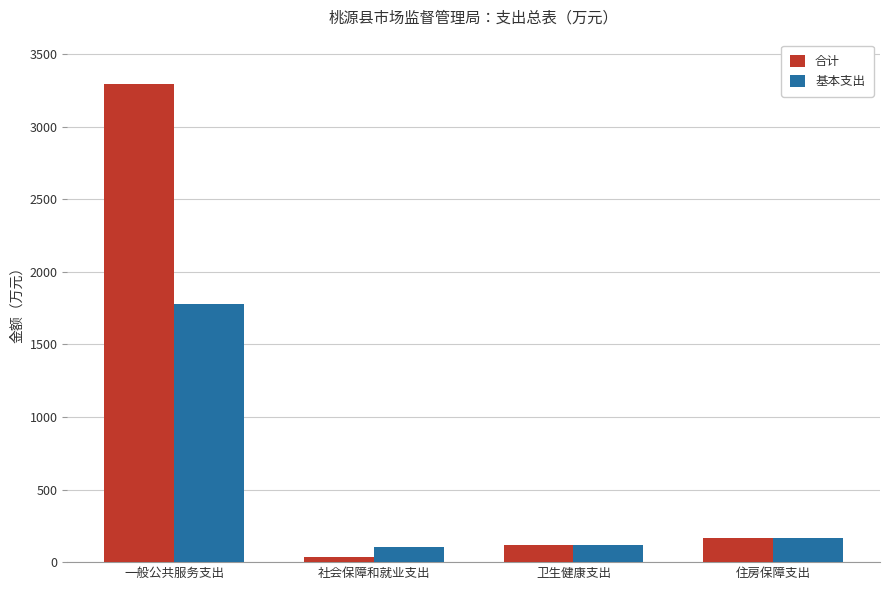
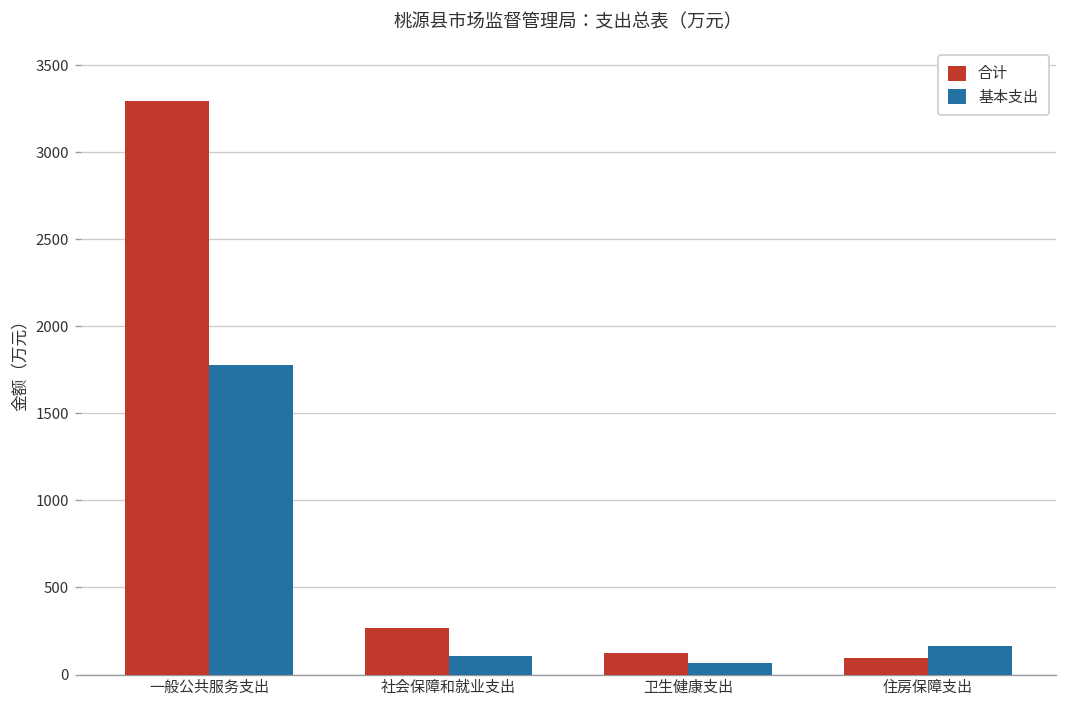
  {
    "合计": {
      "一般公共服务支出": 3290,
-     "社会保障和就业支出": 40,
+     "社会保障和就业支出": 270,
      "卫生健康支出": 120,
-     "住房保障支出": 170
+     "住房保障支出": 100
    },
    "基本支出": {
      "一般公共服务支出": 1780,
      "社会保障和就业支出": 110,
-     "卫生健康支出": 120,
+     "卫生健康支出": 60,
      "住房保障支出": 170
    }
  }
